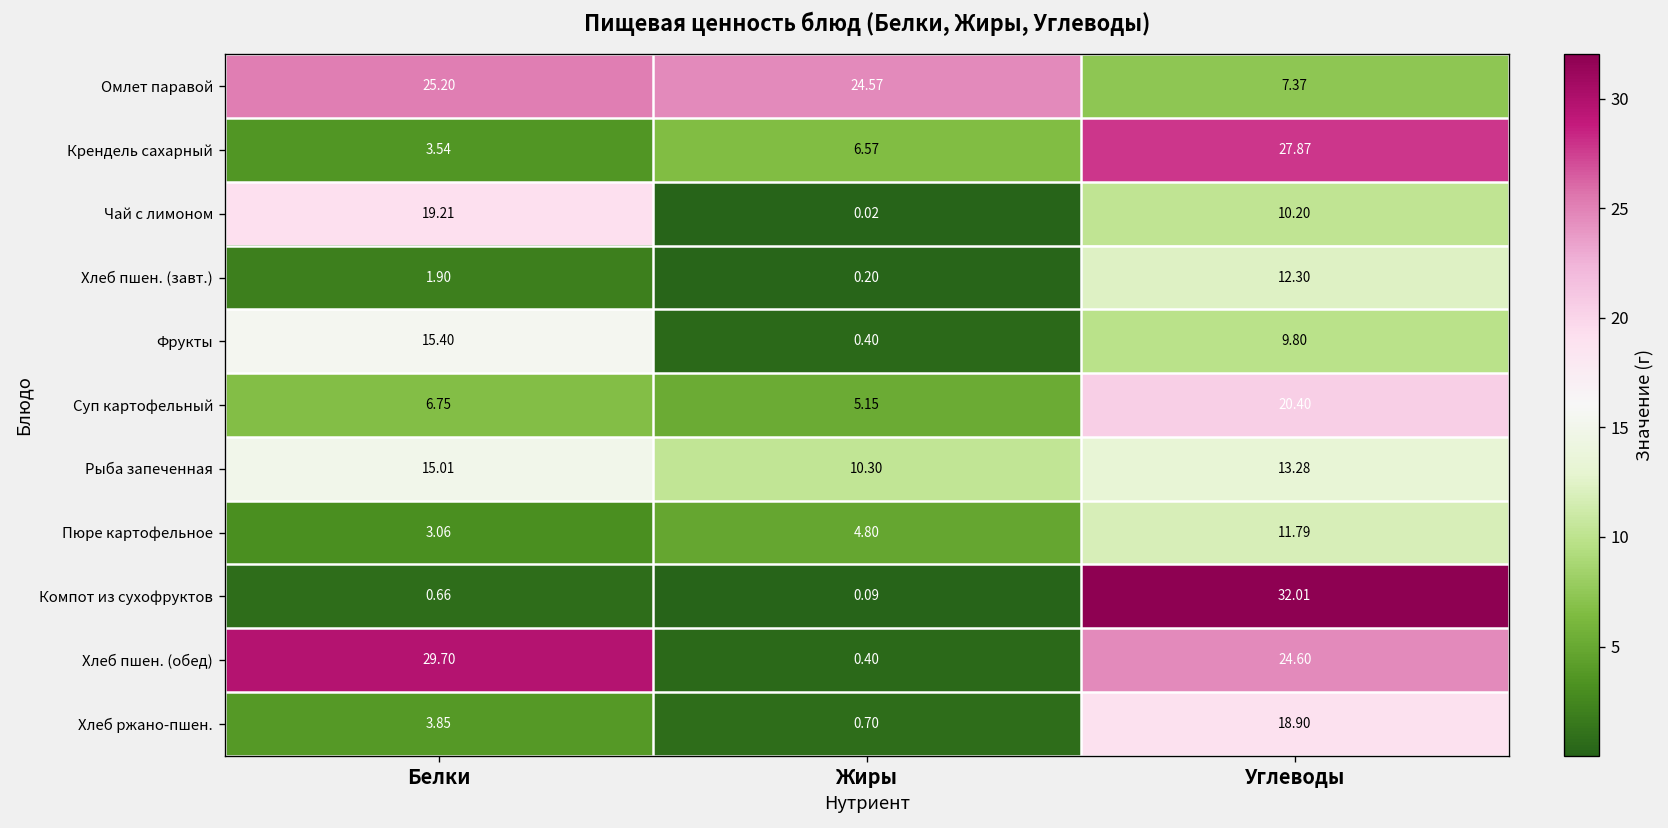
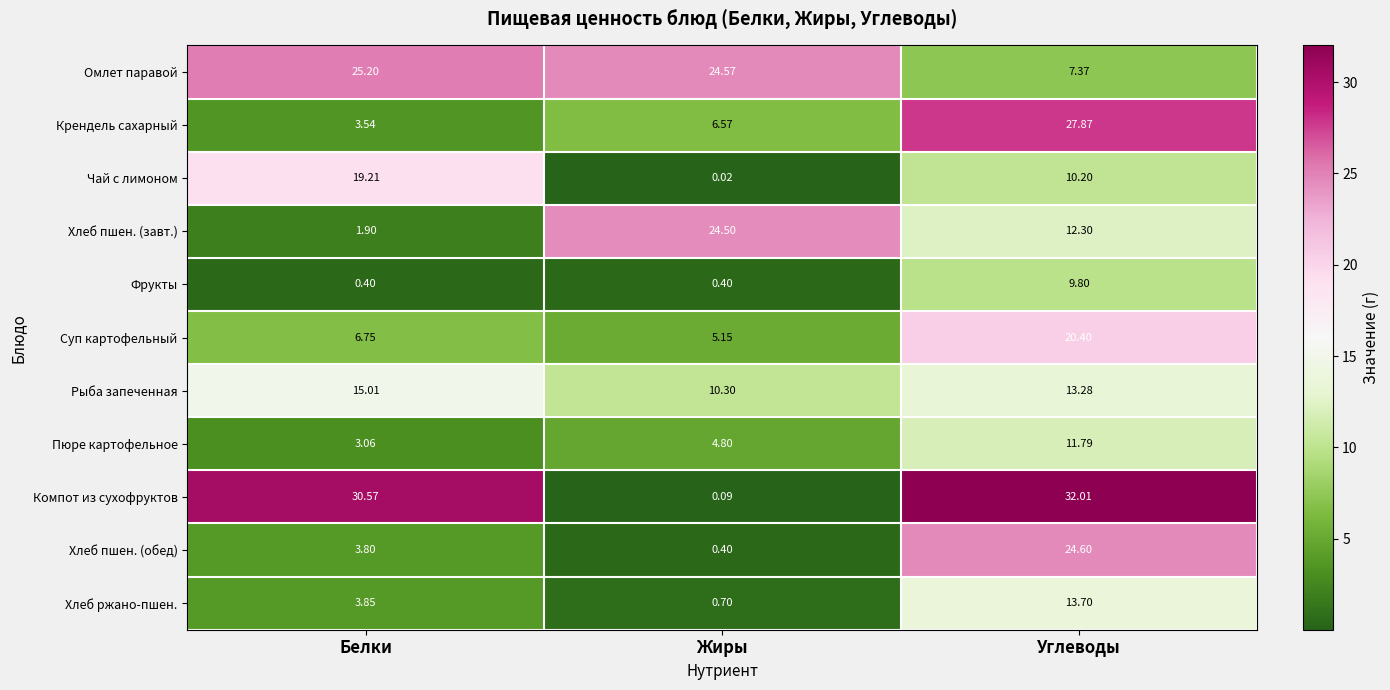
  {
    "Омлет паравой": {
      "Белки": 25.20,
      "Жиры": 24.57,
      "Углеводы": 7.37
    },
    "Крендель сахарный": {
      "Белки": 3.54,
      "Жиры": 6.57,
      "Углеводы": 27.87
    },
    "Чай с лимоном": {
      "Белки": 19.21,
      "Жиры": 0.02,
      "Углеводы": 10.20
    },
    "Хлеб пшен. (завт.)": {
      "Белки": 1.90,
-     "Жиры": 0.20,
+     "Жиры": 24.50,
      "Углеводы": 12.30
    },
    "Фрукты": {
-     "Белки": 15.40,
+     "Белки": 0.40,
      "Жиры": 0.40,
      "Углеводы": 9.80
    },
    "Суп картофельный": {
      "Белки": 6.75,
      "Жиры": 5.15,
      "Углеводы": 20.40
    },
    "Рыба запеченная": {
      "Белки": 15.01,
      "Жиры": 10.30,
      "Углеводы": 13.28
    },
    "Пюре картофельное": {
      "Белки": 3.06,
      "Жиры": 4.80,
      "Углеводы": 11.79
    },
    "Компот из сухофруктов": {
-     "Белки": 0.66,
+     "Белки": 30.57,
      "Жиры": 0.09,
      "Углеводы": 32.01
    },
    "Хлеб пшен. (обед)": {
-     "Белки": 29.70,
+     "Белки": 3.80,
      "Жиры": 0.40,
      "Углеводы": 24.60
    },
    "Хлеб ржано-пшен.": {
      "Белки": 3.85,
      "Жиры": 0.70,
-     "Углеводы": 18.90
+     "Углеводы": 13.70
    }
  }
